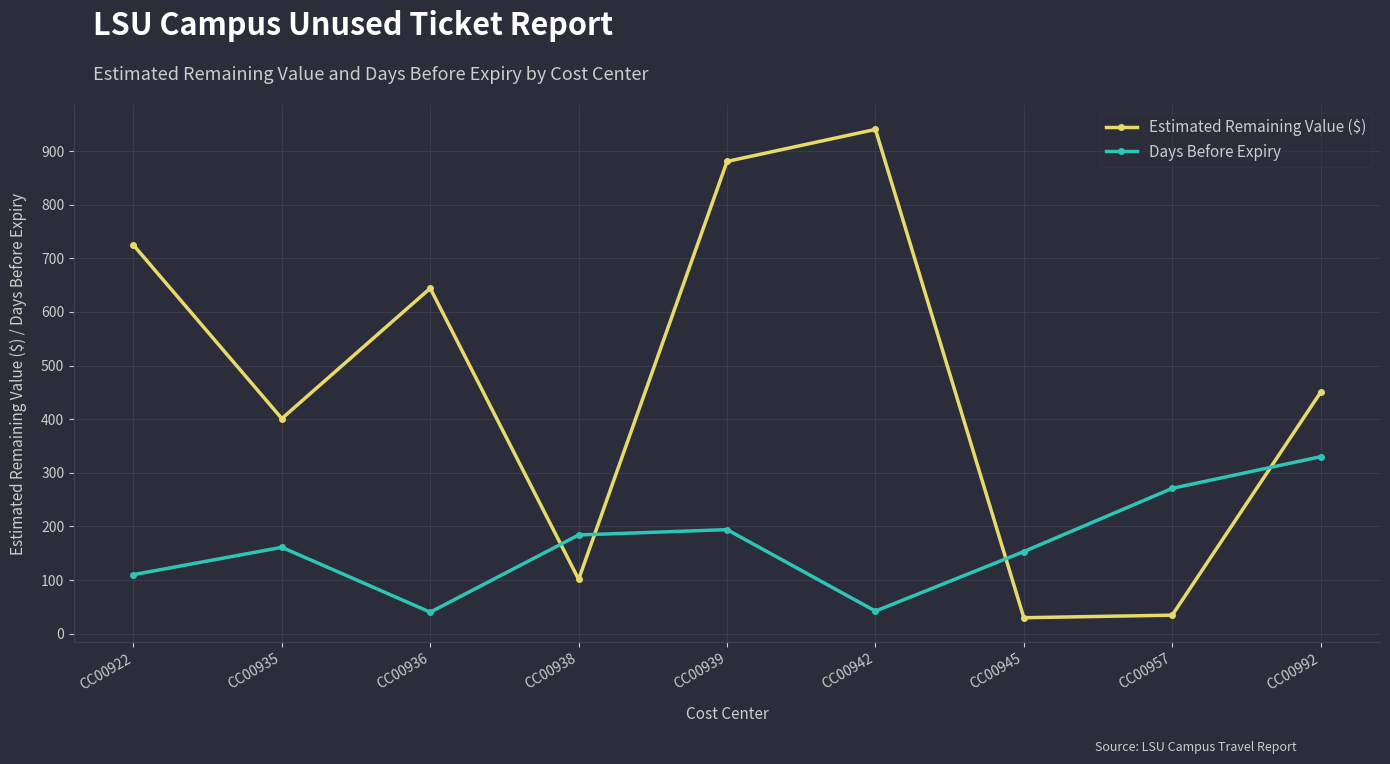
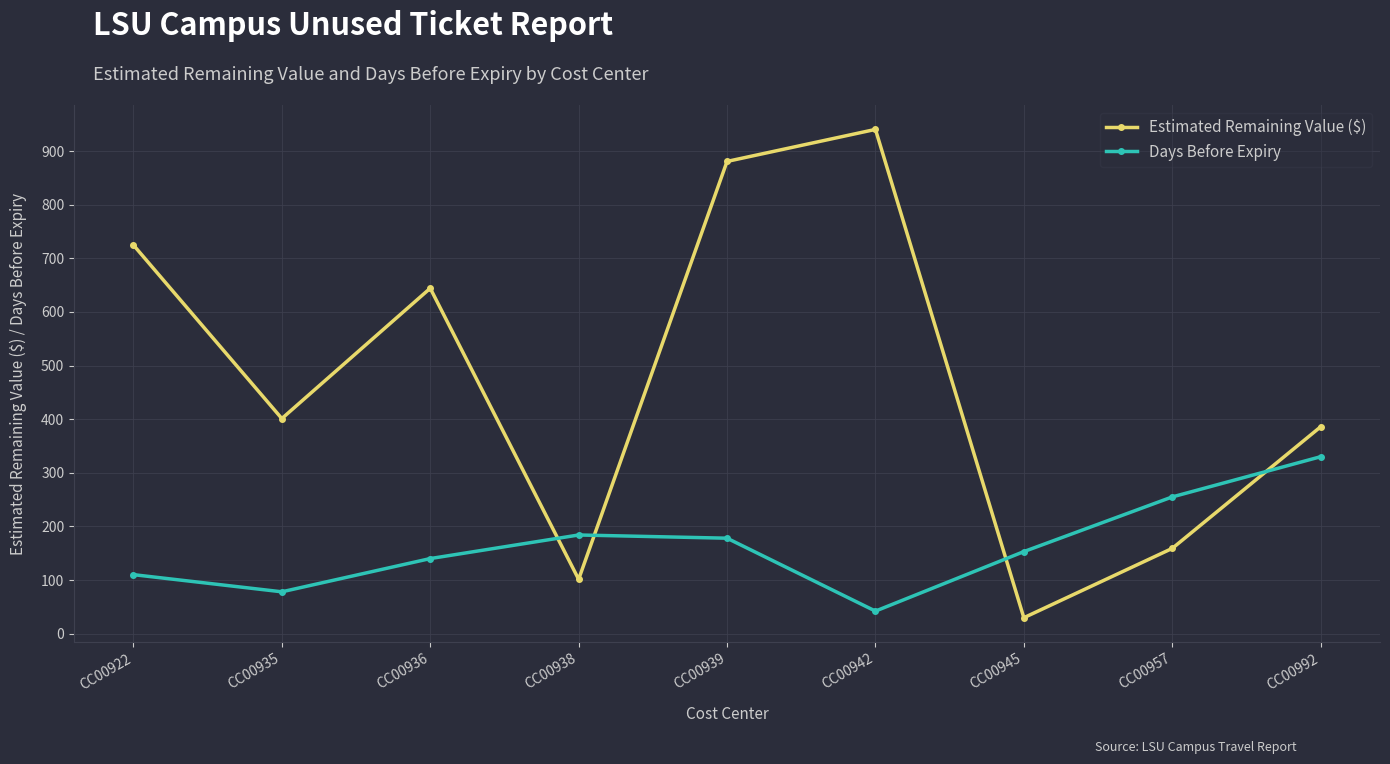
  {
    "Estimated Remaining Value ($)": {
      "CC00922": 720,
      "CC00935": 400,
      "CC00936": 640,
      "CC00938": 100,
      "CC00939": 880,
      "CC00942": 940,
      "CC00945": 30,
-     "CC00957": 30,
-     "CC00992": 450
+     "CC00957": 160,
+     "CC00992": 390
    },
    "Days Before Expiry": {
      "CC00922": 110,
-     "CC00935": 160,
-     "CC00936": 40,
+     "CC00935": 80,
+     "CC00936": 140,
      "CC00938": 180,
-     "CC00939": 190,
+     "CC00939": 180,
      "CC00942": 40,
      "CC00945": 150,
-     "CC00957": 270,
+     "CC00957": 260,
      "CC00992": 330
    }
  }
